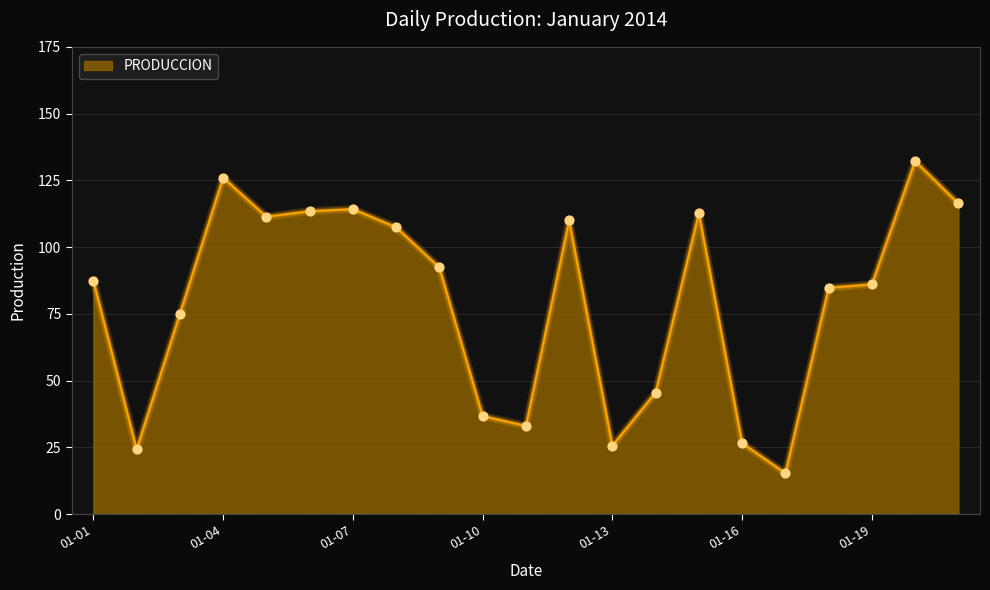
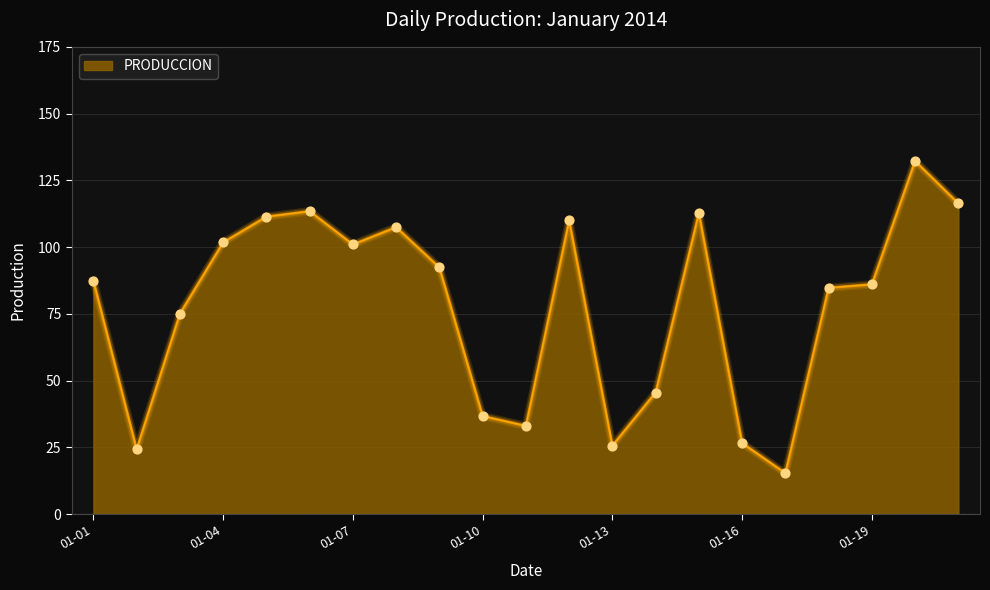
  {
    "01-01": 87,
-   "01-04": 126,
-   "01-07": 114,
+   "01-04": 102,
+   "01-07": 101,
    "01-10": 37,
    "01-13": 26,
    "01-16": 27,
    "01-19": 86
  }
